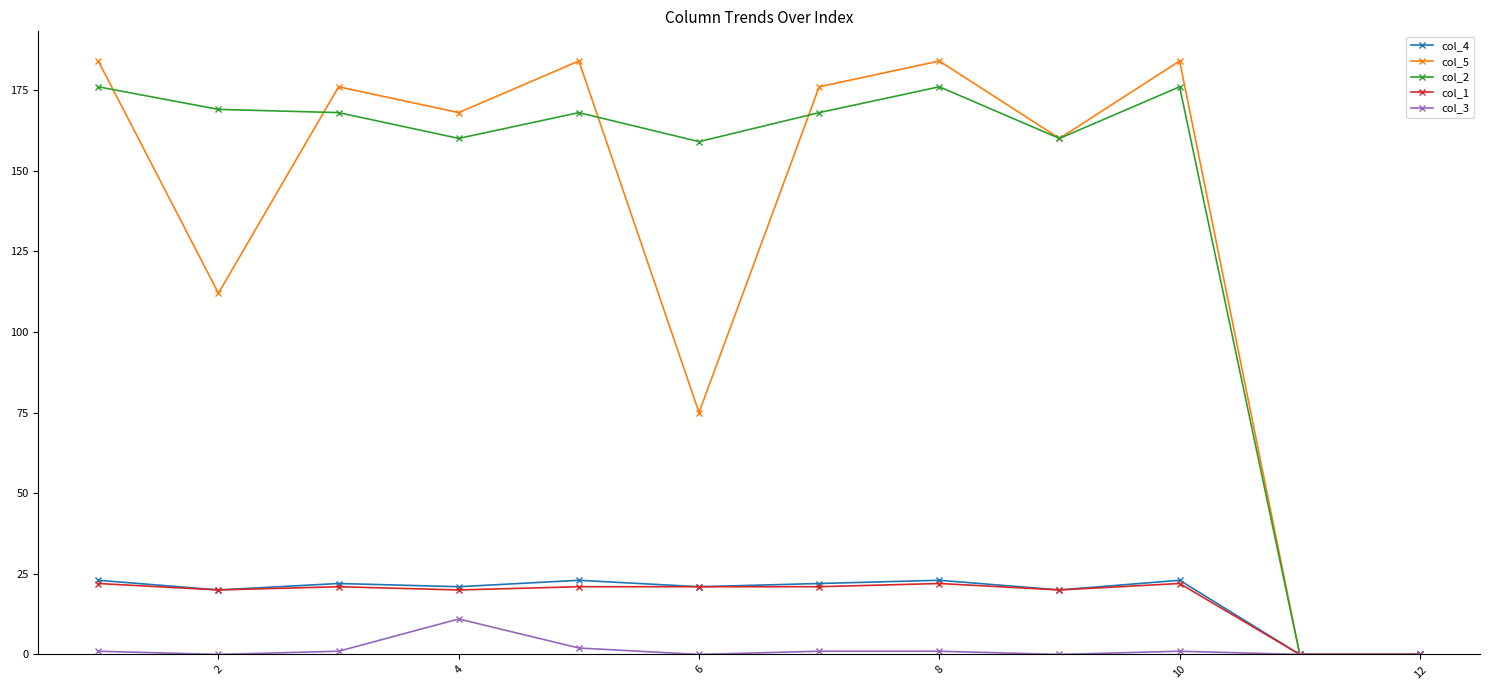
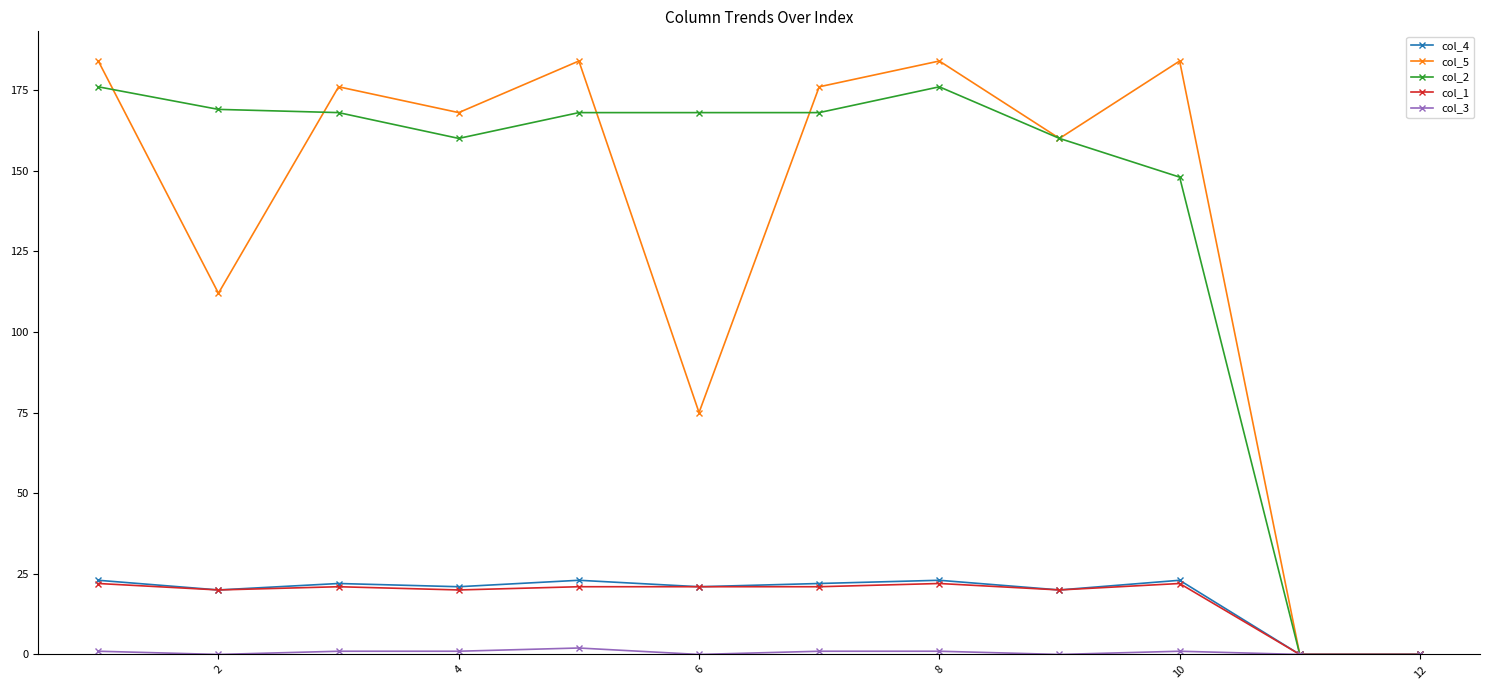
  {
    "col_4": {
      "4": 21,
      "8": 23,
      "10": 23
    },
    "col_5": {
      "2": 112,
      "4": 168,
      "6": 75,
      "8": 184,
      "10": 184
    },
    "col_2": {
      "2": 169,
      "4": 160,
-     "6": 159,
+     "6": 168,
      "8": 176,
-     "10": 176
+     "10": 148
    },
    "col_1": {
      "4": 20,
      "8": 22,
      "10": 22
    },
    "col_3": {
      "2": 0,
-     "4": 11,
+     "4": 1,
      "6": 0,
      "8": 1,
      "10": 1
    }
  }
